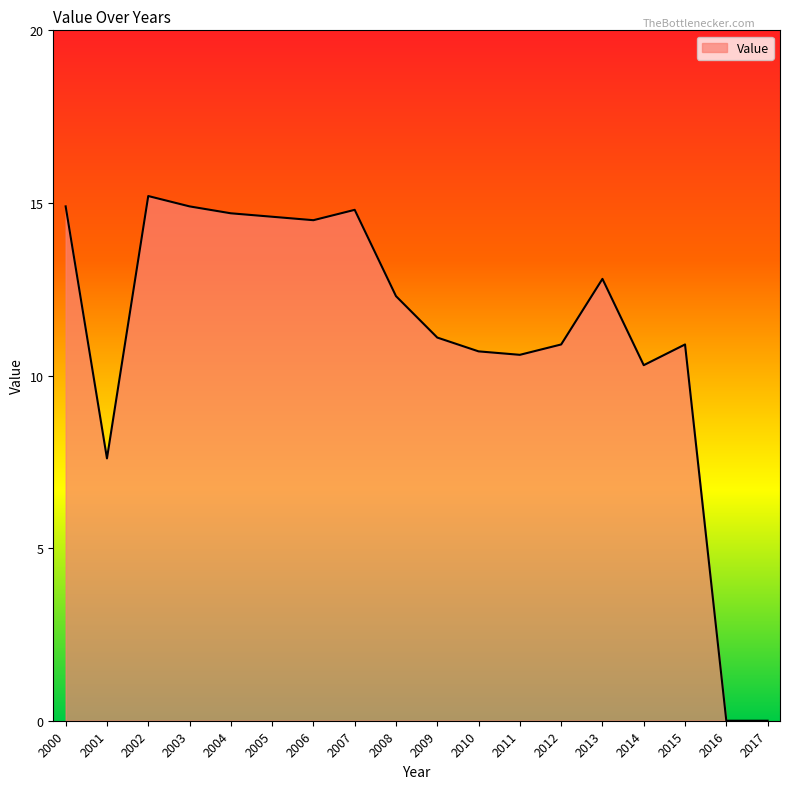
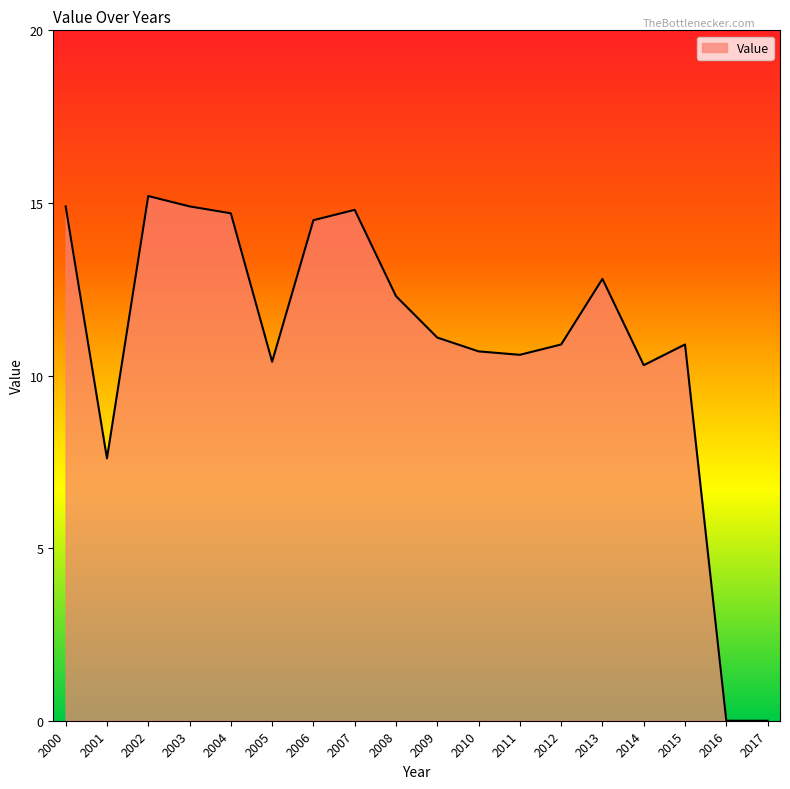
  {
    "2000": 14.9,
    "2001": 7.6,
    "2002": 15.2,
    "2003": 14.9,
    "2004": 14.7,
-   "2005": 14.6,
+   "2005": 10.4,
    "2006": 14.5,
    "2007": 14.8,
    "2008": 12.3,
    "2009": 11.1,
    "2010": 10.7,
    "2011": 10.6,
    "2012": 10.9,
    "2013": 12.8,
    "2014": 10.3,
    "2015": 10.9,
    "2016": 0.0,
    "2017": 0.0
  }
